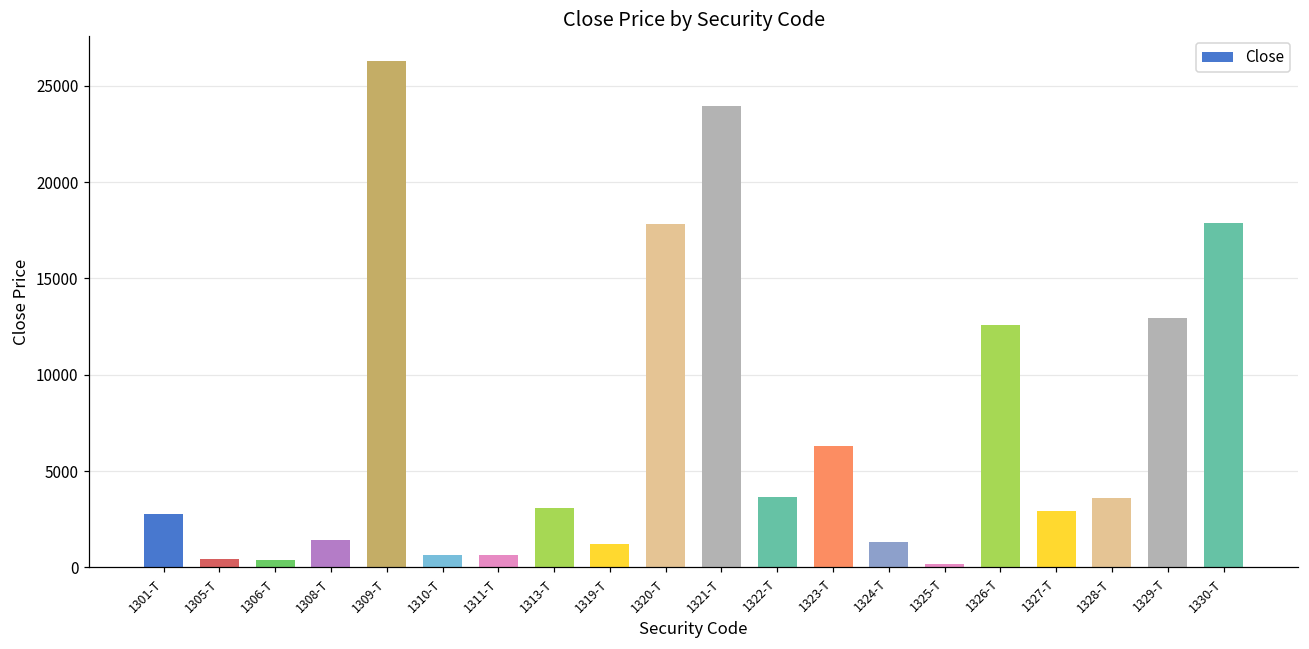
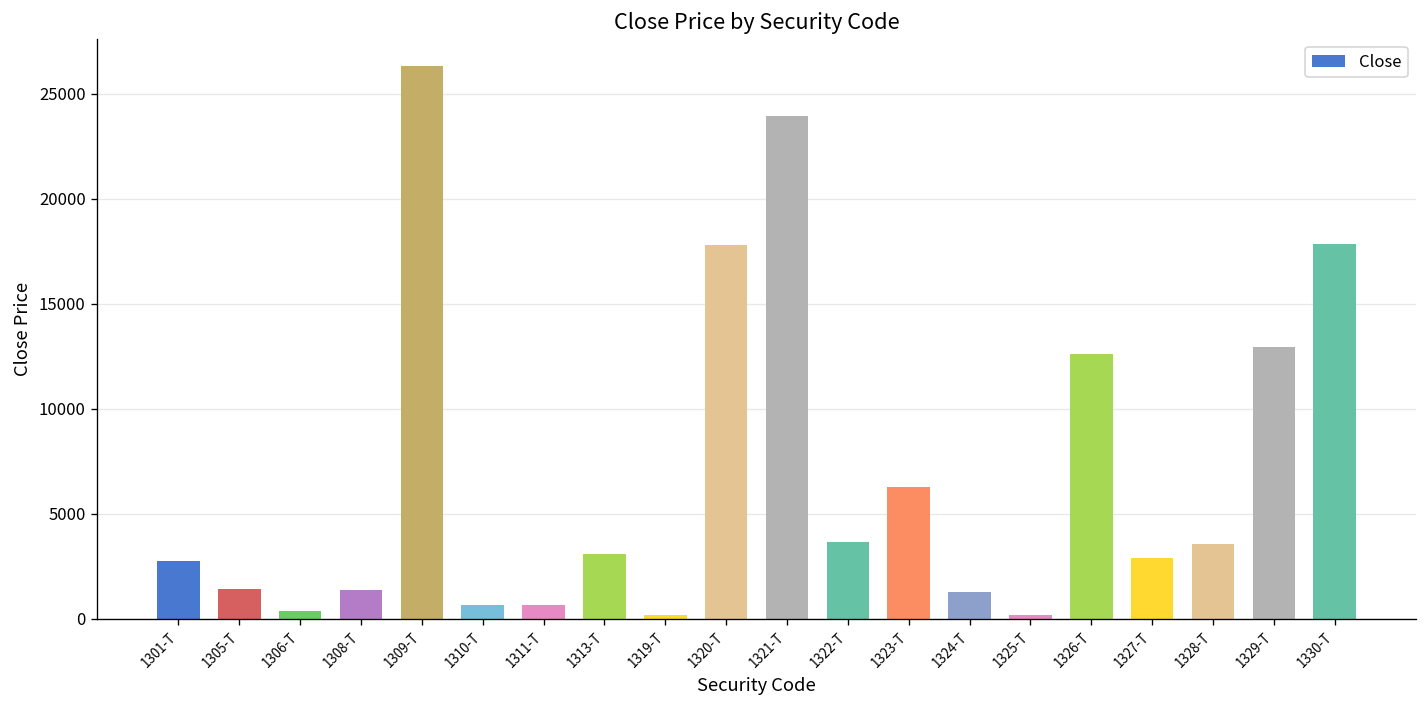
  {
    "1301-T": 2800,
-   "1305-T": 500,
+   "1305-T": 1400,
    "1306-T": 400,
    "1308-T": 1400,
    "1309-T": 26300,
    "1310-T": 600,
    "1311-T": 600,
    "1313-T": 3100,
-   "1319-T": 1200,
+   "1319-T": 200,
    "1320-T": 17800,
    "1321-T": 23900,
    "1322-T": 3700,
    "1323-T": 6300,
    "1324-T": 1300,
    "1325-T": 200,
    "1326-T": 12600,
    "1327-T": 2900,
    "1328-T": 3600,
    "1329-T": 12900,
    "1330-T": 17900
  }
